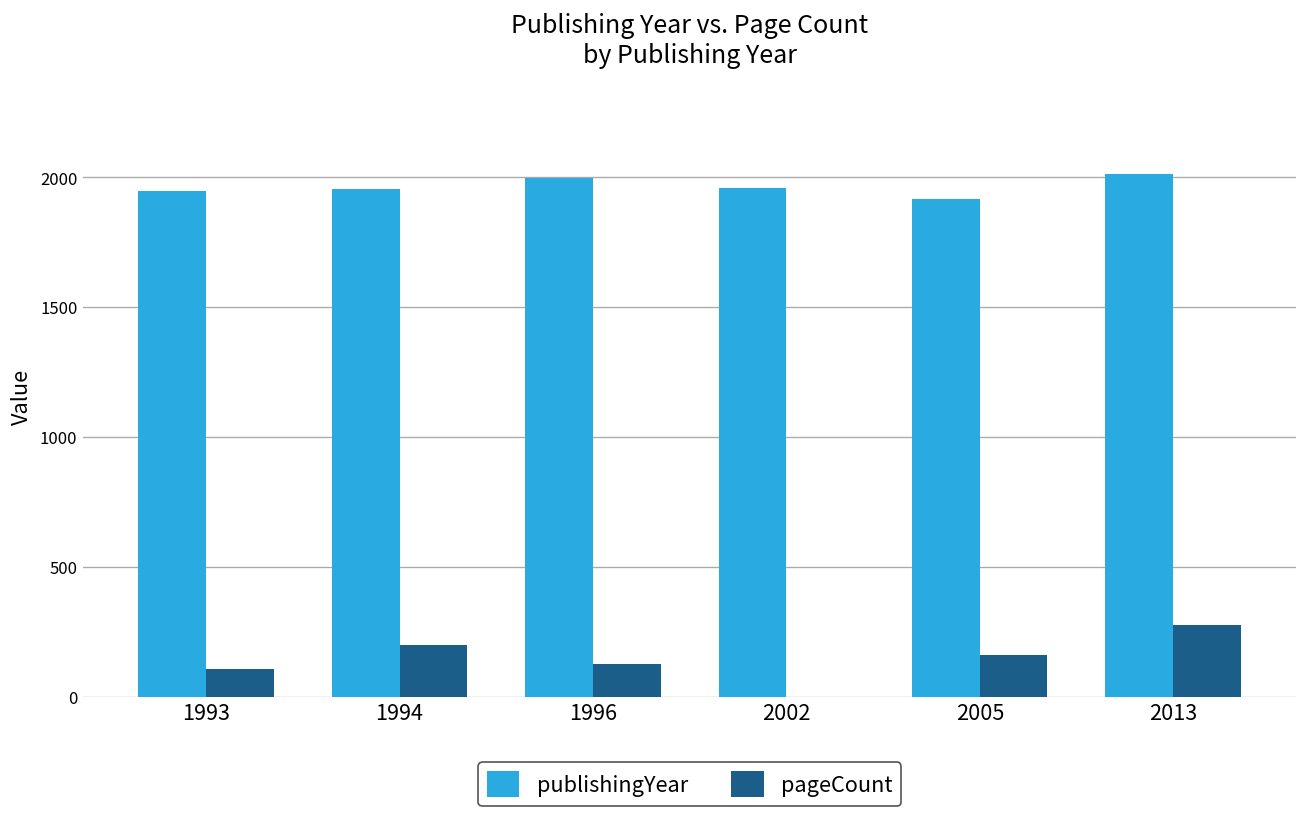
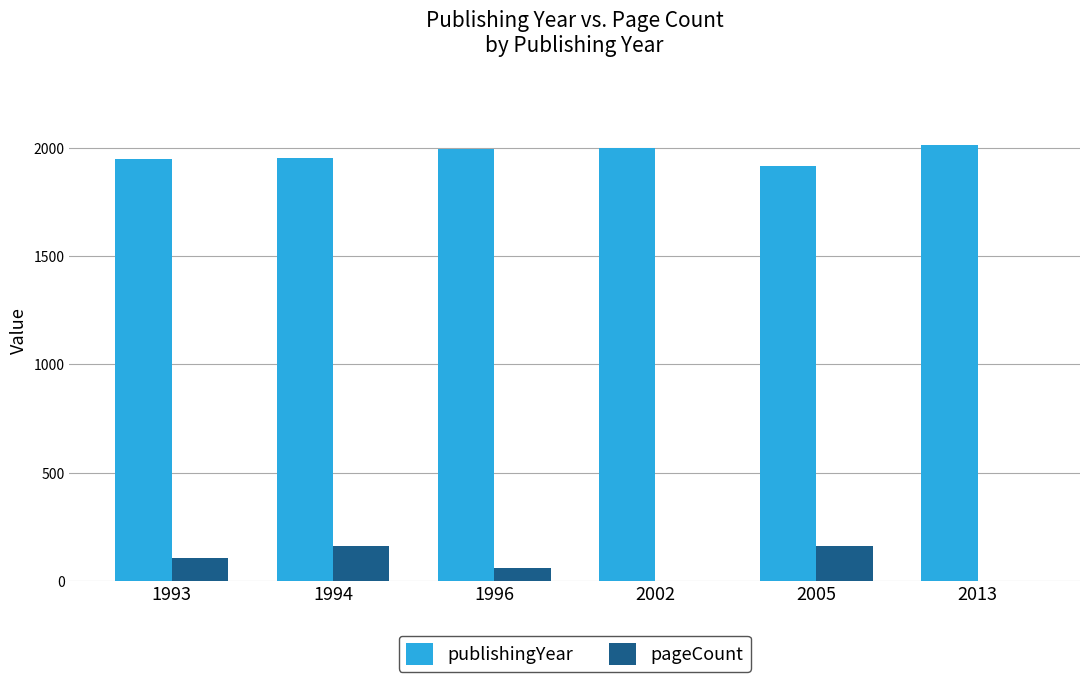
  {
    "publishingYear": {
      "1993": 1950,
      "1994": 1960,
      "1996": 2000,
-     "2002": 1960,
+     "2002": 2000,
      "2005": 1920,
      "2013": 2010
    },
    "pageCount": {
      "1993": 110,
-     "1994": 200,
-     "1996": 130,
+     "1994": 160,
+     "1996": 60,
      "2002": 0,
      "2005": 160,
-     "2013": 280
+     "2013": 0
    }
  }
